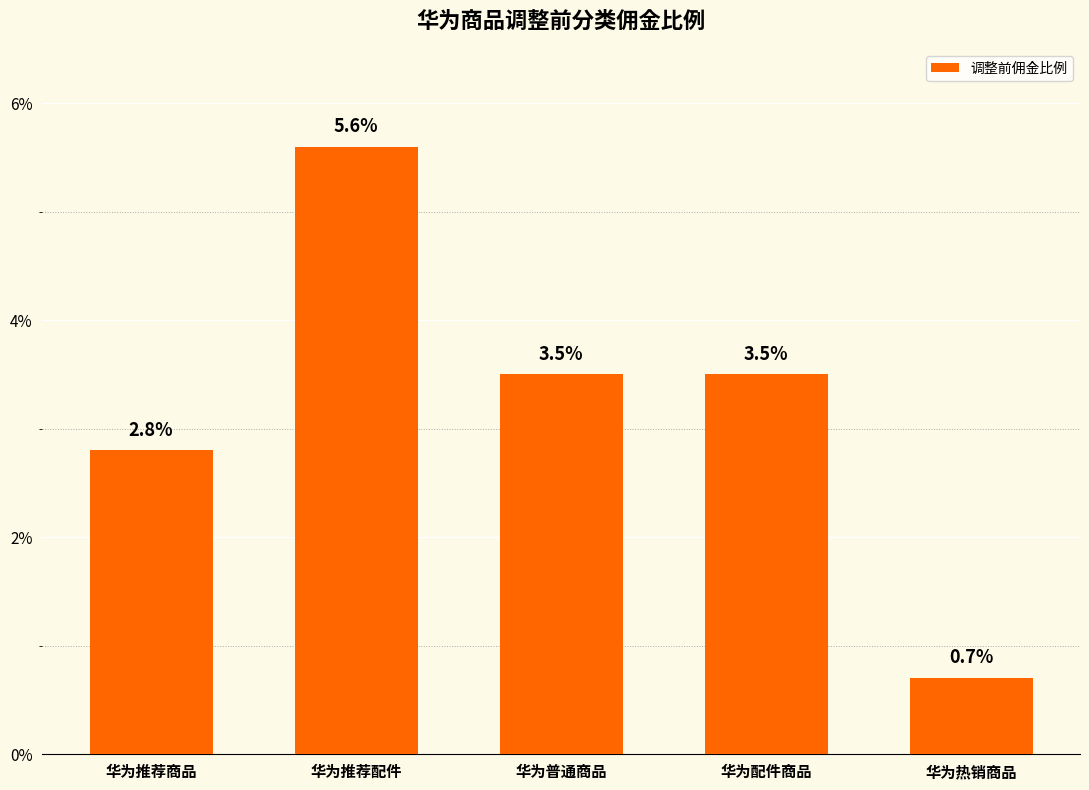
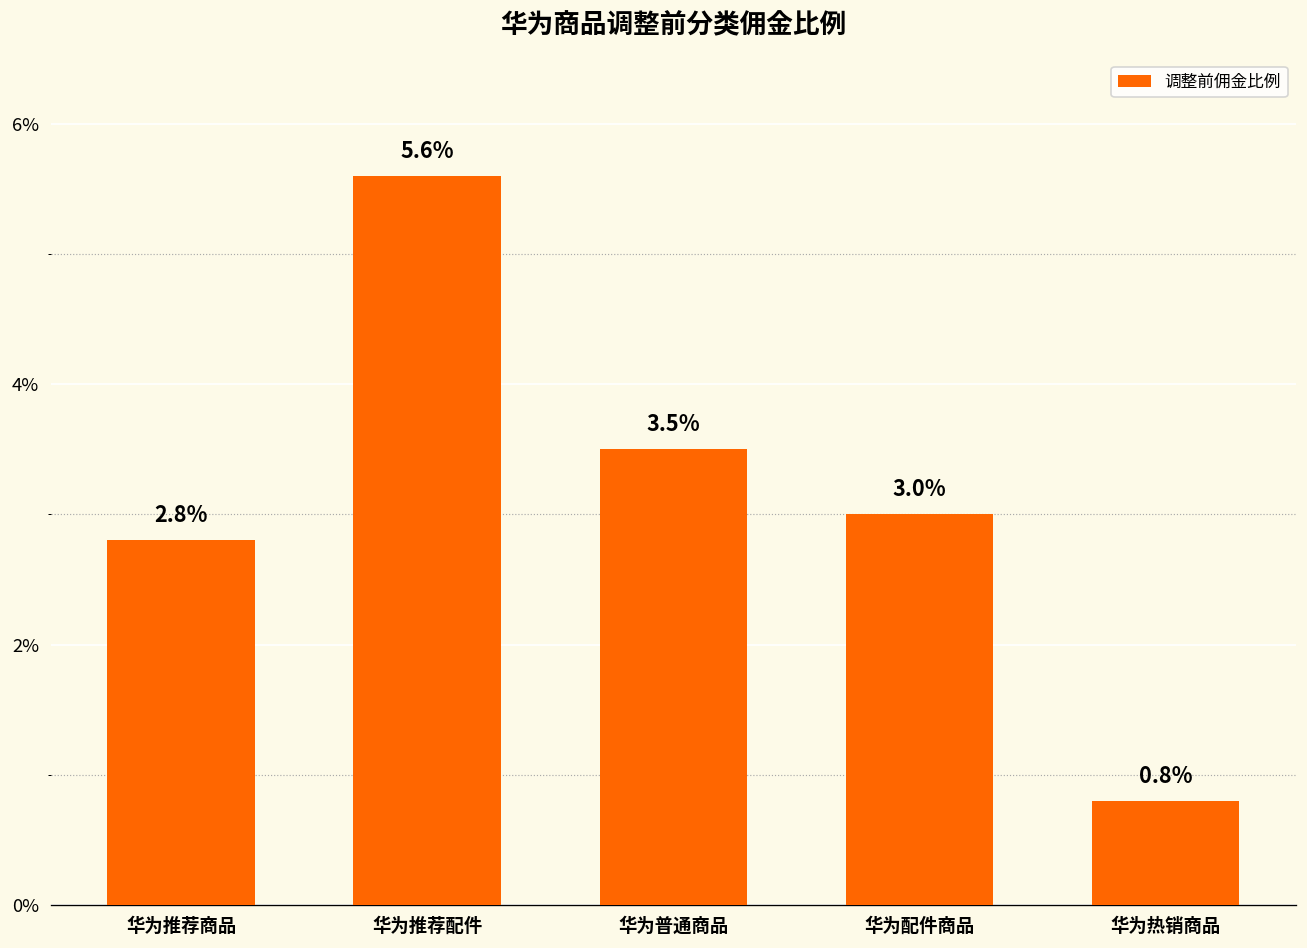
  {
    "华为推荐商品": "2.8%",
    "华为推荐配件": "5.6%",
    "华为普通商品": "3.5%",
-   "华为配件商品": "3.5%",
-   "华为热销商品": "0.7%"
+   "华为配件商品": "3.0%",
+   "华为热销商品": "0.8%"
  }
